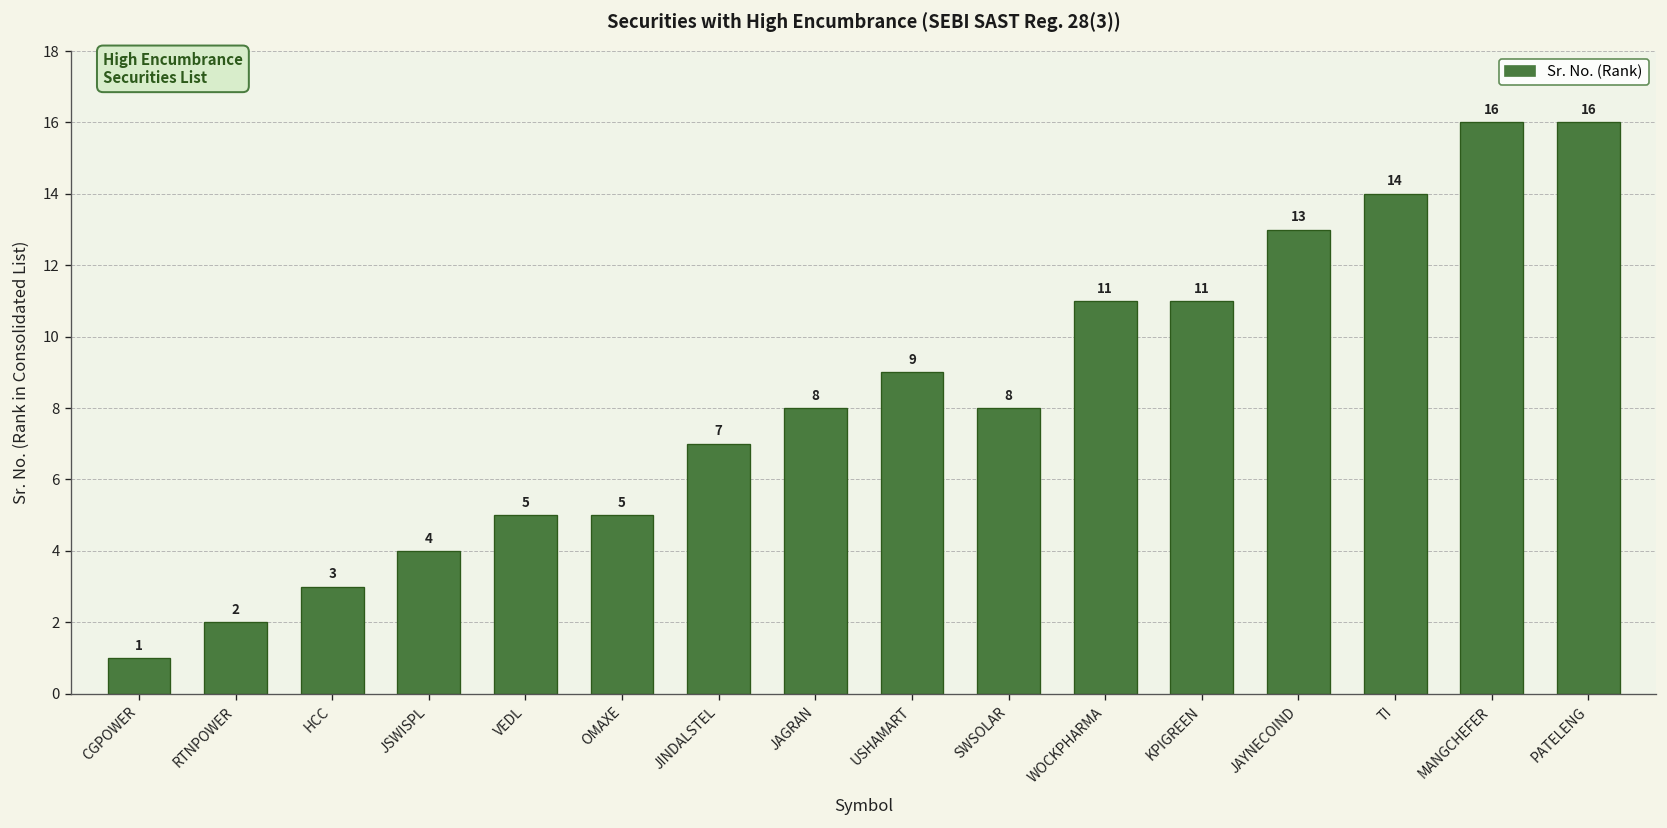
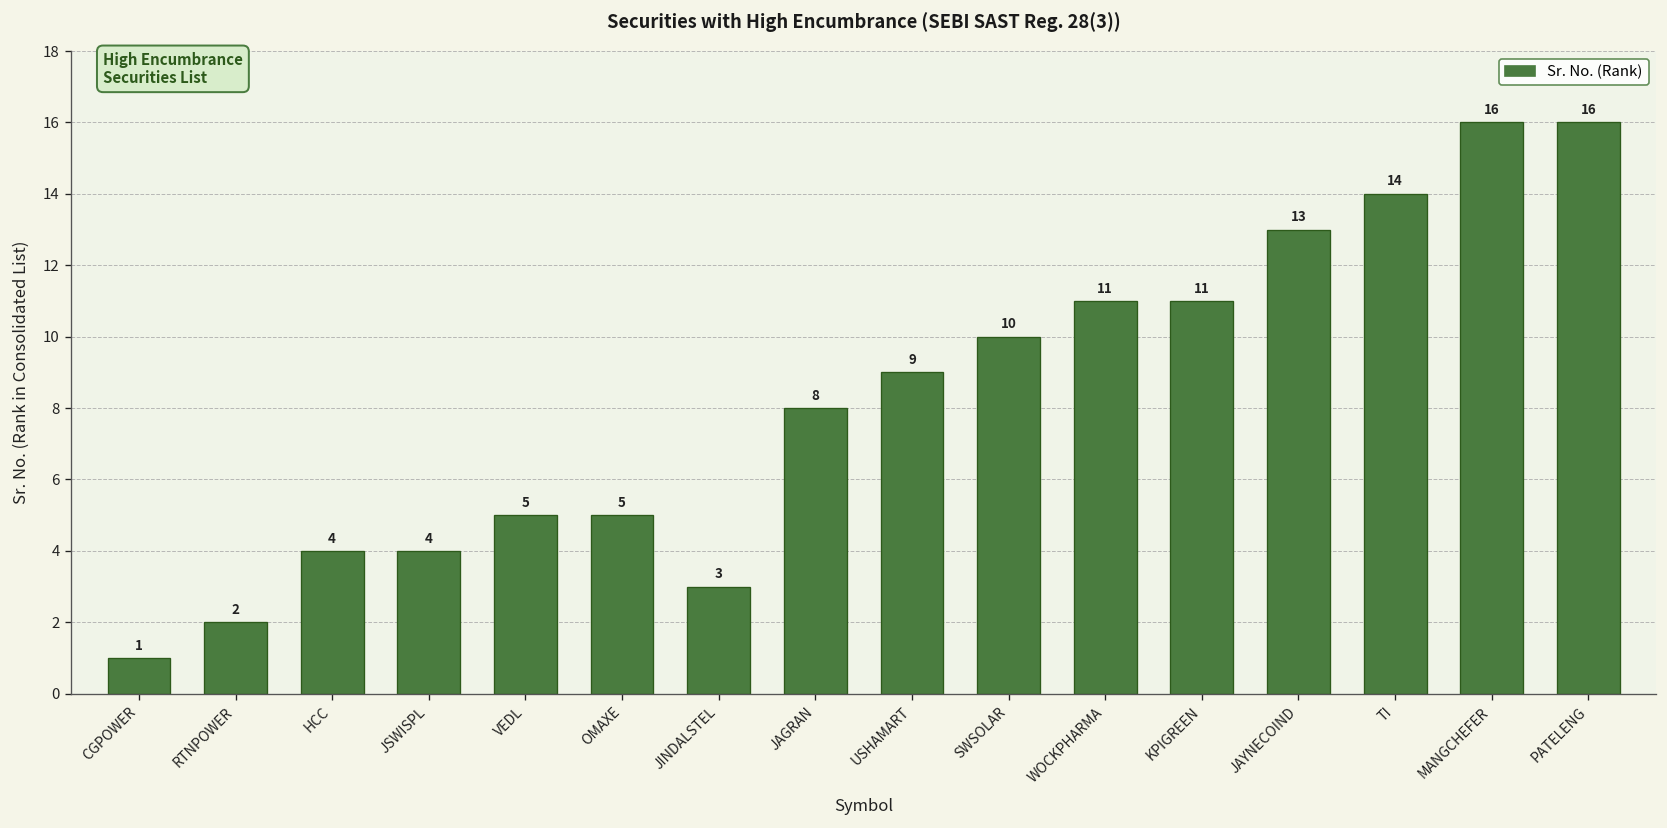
  {
    "CGPOWER": 1,
    "RTNPOWER": 2,
-   "HCC": 3,
+   "HCC": 4,
    "JSWISPL": 4,
    "VEDL": 5,
    "OMAXE": 5,
-   "JINDALSTEL": 7,
+   "JINDALSTEL": 3,
    "JAGRAN": 8,
    "USHAMART": 9,
-   "SWSOLAR": 8,
+   "SWSOLAR": 10,
    "WOCKPHARMA": 11,
    "KPIGREEN": 11,
    "JAYNECOIND": 13,
    "TI": 14,
    "MANGCHEFER": 16,
    "PATELENG": 16
  }
